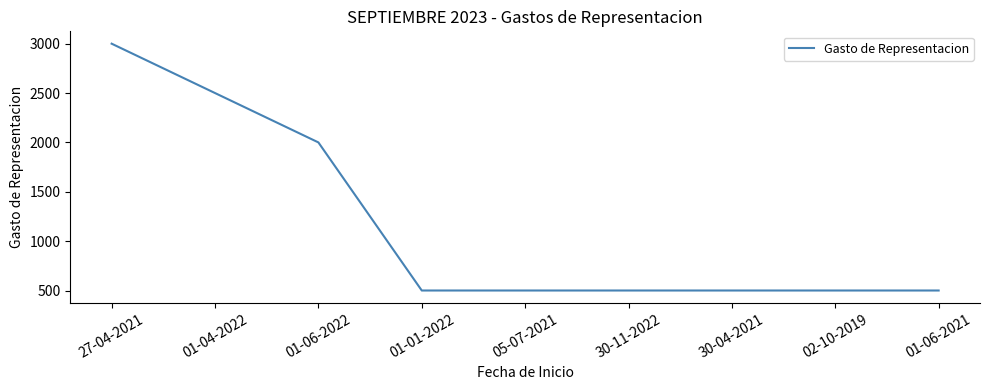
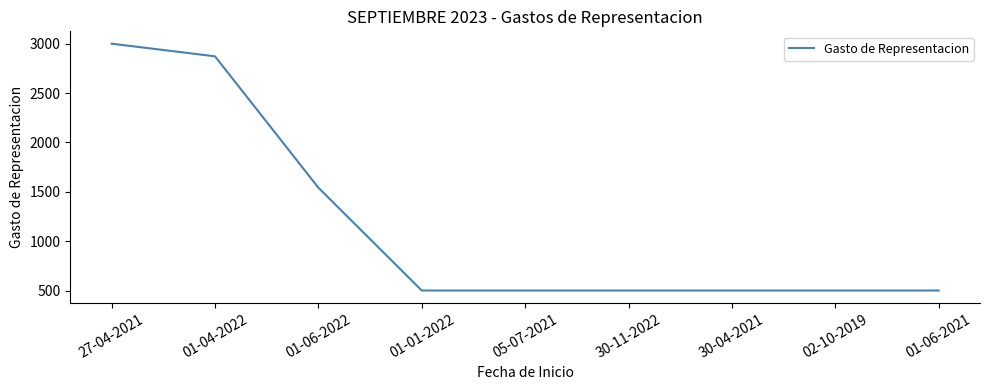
  {
    "27-04-2021": 3000,
-   "01-04-2022": 2500,
-   "01-06-2022": 2000,
+   "01-04-2022": 2900,
+   "01-06-2022": 1500,
    "01-01-2022": 500,
    "05-07-2021": 500,
    "30-11-2022": 500,
    "30-04-2021": 500,
    "02-10-2019": 500,
    "01-06-2021": 500
  }
